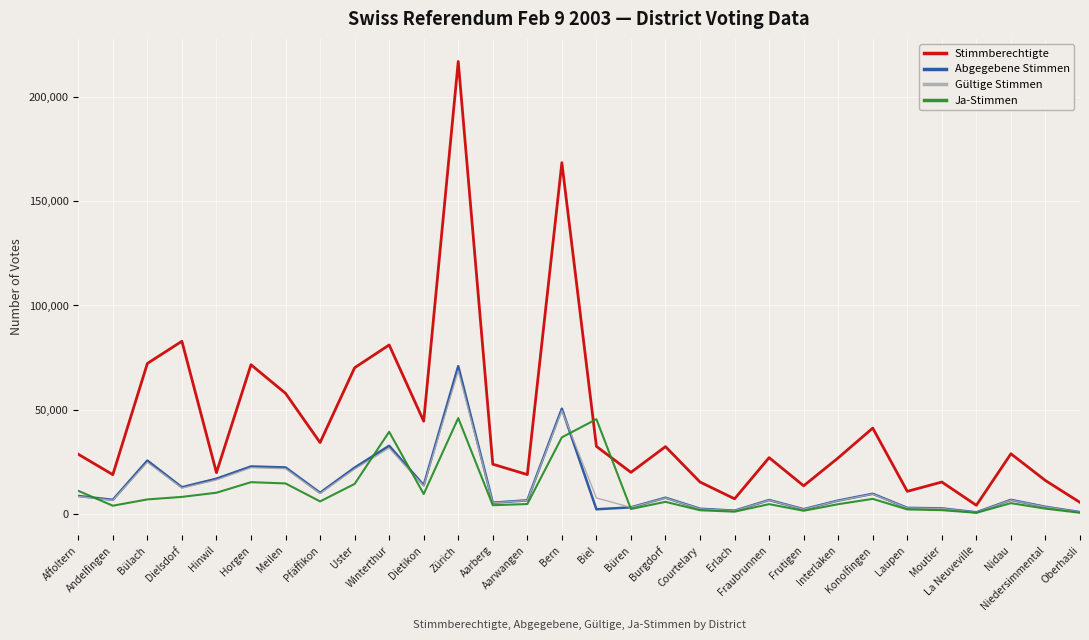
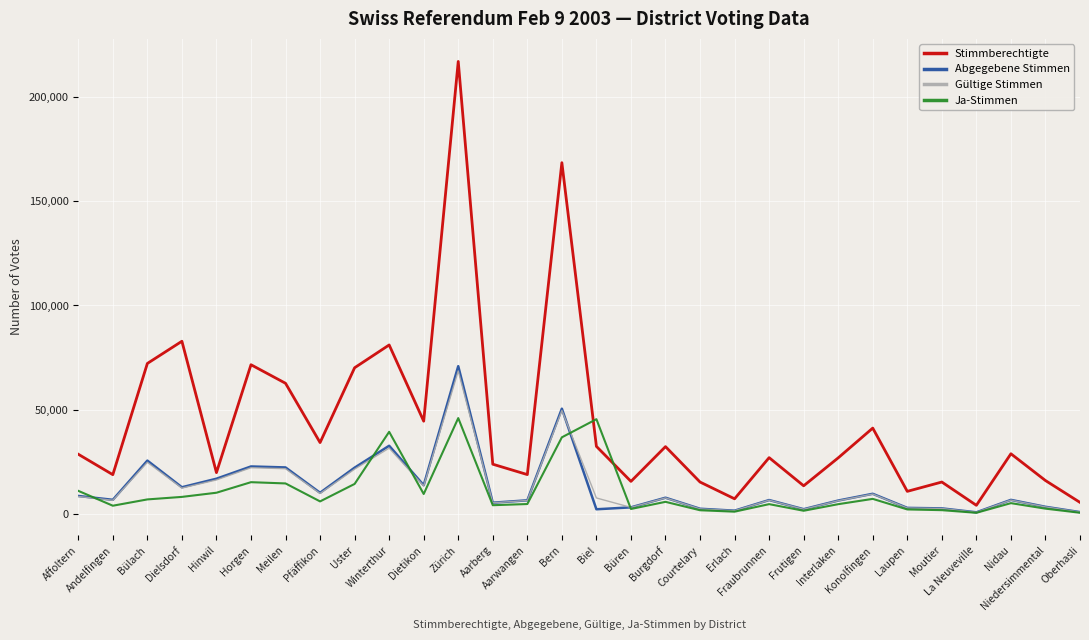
  {
    "Stimmberechtigte": {
      "Affoltern": "29,000",
      "Andelfingen": "19,000",
      "Bülach": "72,000",
      "Dielsdorf": "83,000",
      "Hinwil": "20,000",
      "Horgen": "72,000",
-     "Meilen": "58,000",
+     "Meilen": "63,000",
      "Pfäffikon": "34,000",
      "Uster": "70,000",
      "Winterthur": "81,000",
      "Dietikon": "45,000",
      "Zürich": "217,000",
      "Aarberg": "24,000",
      "Aarwangen": "19,000",
      "Bern": "168,000",
      "Biel": "32,000",
-     "Büren": "20,000",
+     "Büren": "16,000",
      "Burgdorf": "32,000",
      "Courtelary": "15,000",
      "Erlach": "7,000",
      "Fraubrunnen": "27,000",
      "Frutigen": "14,000",
      "Interlaken": "27,000",
      "Konolfingen": "41,000",
      "Laupen": "11,000",
      "Moutier": "15,000",
      "La Neuveville": "4,000",
      "Nidau": "29,000",
      "Niedersimmental": "16,000",
      "Oberhasli": "6,000"
    },
    "Abgegebene Stimmen": {
      "Zürich": "71,000",
      "Biel": "2,000"
    },
    "Gültige Stimmen": {
      "Zürich": "69,000",
      "Biel": "8,000"
    },
    "Ja-Stimmen": {
      "Affoltern": "11,000",
      "Andelfingen": "4,000",
      "Bülach": "7,000",
      "Dielsdorf": "8,000",
      "Hinwil": "10,000",
      "Horgen": "15,000",
      "Meilen": "15,000",
      "Pfäffikon": "6,000",
      "Uster": "14,000",
      "Winterthur": "39,000",
      "Dietikon": "10,000",
      "Zürich": "46,000",
      "Aarwangen": "5,000",
      "Bern": "37,000",
      "Biel": "45,000",
      "Burgdorf": "6,000",
      "Fraubrunnen": "5,000",
      "Interlaken": "5,000",
      "Konolfingen": "7,000",
      "Nidau": "5,000"
    }
  }
